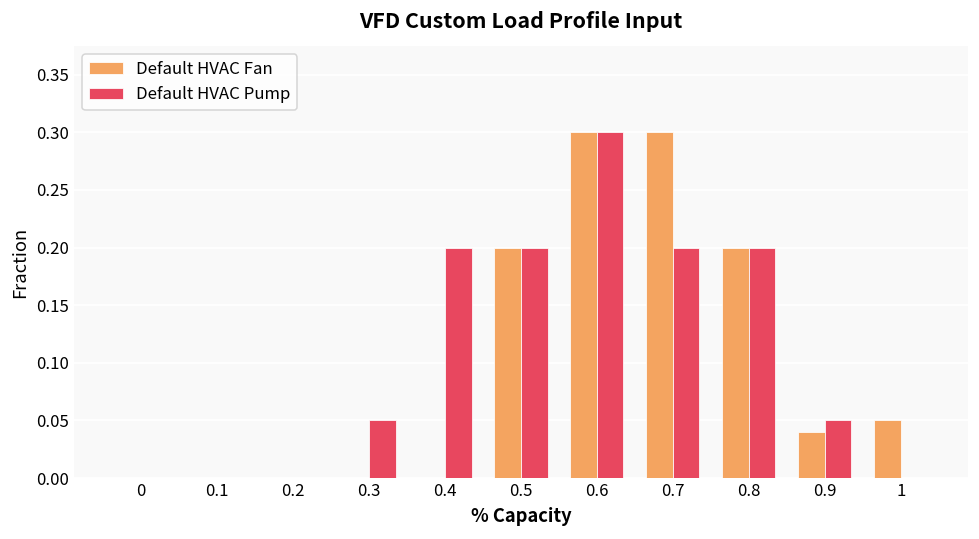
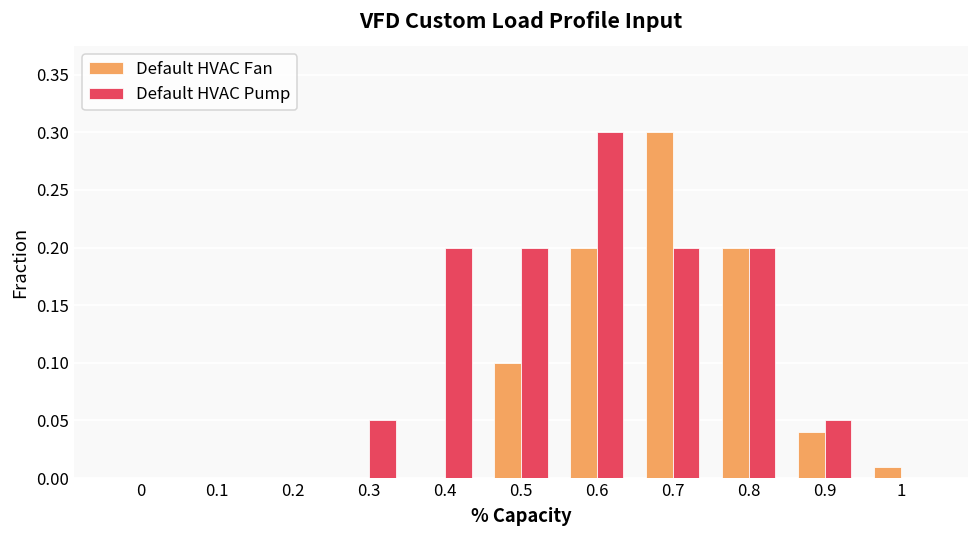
  {
    "Default HVAC Fan": {
      "0": 0.00,
      "0.1": 0.00,
      "0.2": 0.00,
      "0.3": 0.00,
      "0.4": 0.00,
-     "0.5": 0.2,
-     "0.6": 0.3,
+     "0.5": 0.1,
+     "0.6": 0.2,
      "0.7": 0.30,
      "0.8": 0.20,
      "0.9": 0.04,
-     "1": 0.05
+     "1": 0.01
    },
    "Default HVAC Pump": {
      "0": 0.00,
      "0.1": 0.00,
      "0.2": 0.00,
      "0.3": 0.05,
      "0.4": 0.20,
      "0.5": 0.20,
      "0.6": 0.30,
      "0.7": 0.20,
      "0.8": 0.20,
      "0.9": 0.05,
      "1": 0.00
    }
  }
